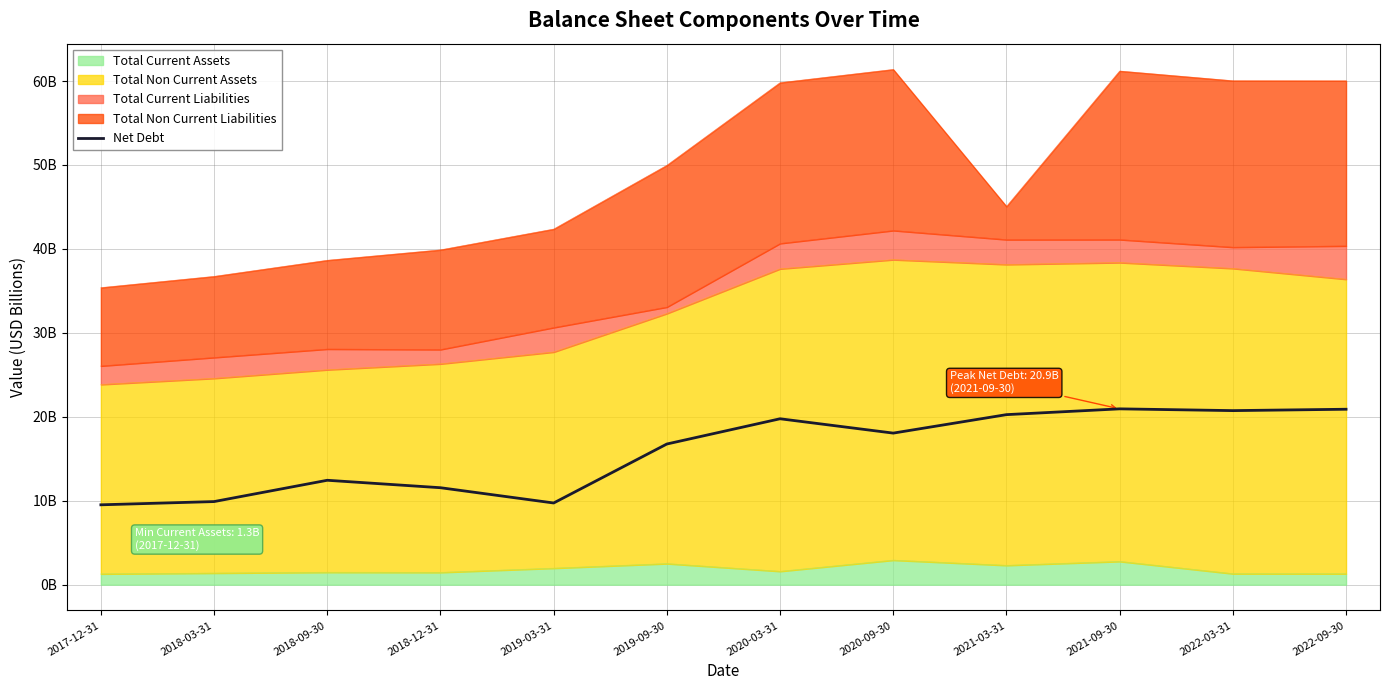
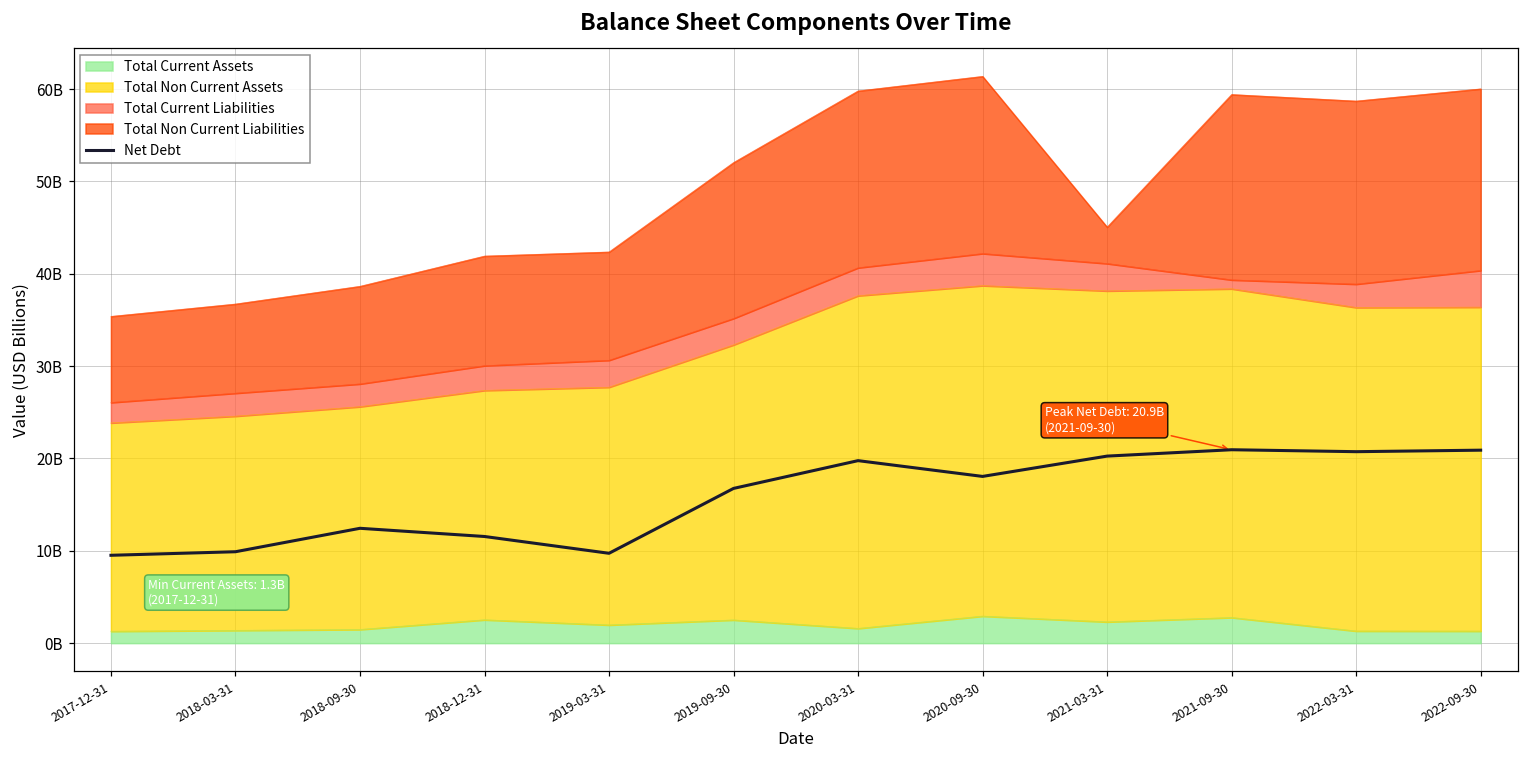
  {
    "Total Current Assets": {
      "2017-12-31": 1000000000,
      "2018-09-30": 1000000000,
-     "2018-12-31": 1000000000,
+     "2018-12-31": 3000000000,
      "2019-03-31": 2000000000,
      "2019-09-30": 3000000000,
      "2020-03-31": 2000000000,
      "2020-09-30": 3000000000,
      "2021-03-31": 2000000000,
      "2021-09-30": 3000000000,
      "2022-03-31": 1000000000,
      "2022-09-30": 1000000000
    },
    "Total Non Current Assets": {
      "2017-12-31": 23000000000,
      "2018-03-31": 23000000000,
      "2018-09-30": 24000000000,
      "2018-12-31": 25000000000,
      "2019-03-31": 26000000000,
      "2019-09-30": 30000000000,
      "2020-03-31": 36000000000,
      "2020-09-30": 36000000000,
      "2021-03-31": 36000000000,
      "2021-09-30": 36000000000,
-     "2022-03-31": 36000000000,
+     "2022-03-31": 35000000000,
      "2022-09-30": 35000000000
    },
    "Total Current Liabilities": {
      "2017-12-31": 2000000000,
      "2018-03-31": 2000000000,
      "2018-09-30": 2000000000,
-     "2018-12-31": 2000000000,
+     "2018-12-31": 3000000000,
      "2019-03-31": 3000000000,
-     "2019-09-30": 1000000000,
+     "2019-09-30": 3000000000,
      "2020-03-31": 3000000000,
      "2020-09-30": 3000000000,
      "2021-03-31": 3000000000,
-     "2021-09-30": 3000000000,
+     "2021-09-30": 1000000000,
      "2022-03-31": 3000000000,
      "2022-09-30": 4000000000
    },
    "Total Non Current Liabilities": {
      "2017-12-31": 9000000000,
      "2018-03-31": 10000000000,
      "2018-09-30": 11000000000,
      "2018-12-31": 12000000000,
      "2019-03-31": 12000000000,
      "2019-09-30": 17000000000,
      "2020-03-31": 19000000000,
      "2020-09-30": 19000000000,
      "2021-03-31": 4000000000,
      "2021-09-30": 20000000000,
      "2022-03-31": 20000000000,
      "2022-09-30": 20000000000
    },
    "Net Debt": {
      "2017-12-31": 10000000000,
      "2018-03-31": 10000000000,
      "2018-09-30": 12000000000,
      "2018-12-31": 12000000000,
      "2019-03-31": 10000000000,
      "2019-09-30": 17000000000,
      "2020-03-31": 20000000000,
      "2020-09-30": 18000000000,
      "2021-03-31": 20000000000,
      "2022-03-31": 21000000000,
      "2022-09-30": 21000000000
    }
  }
